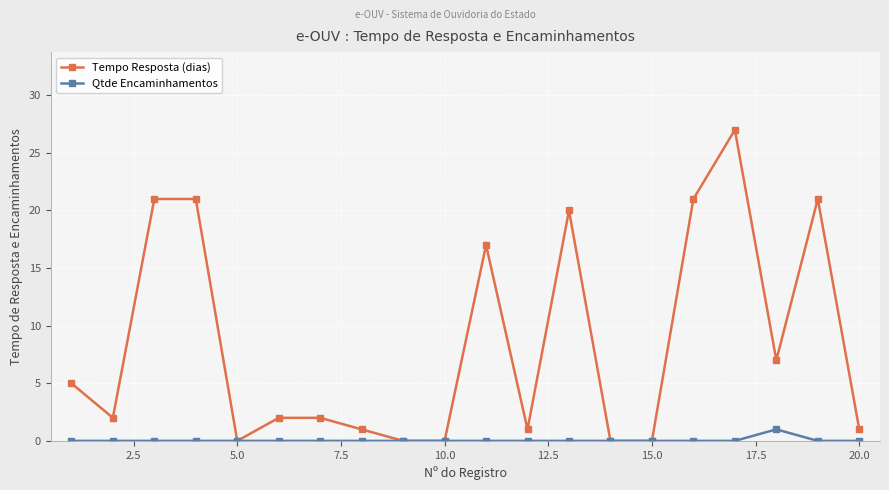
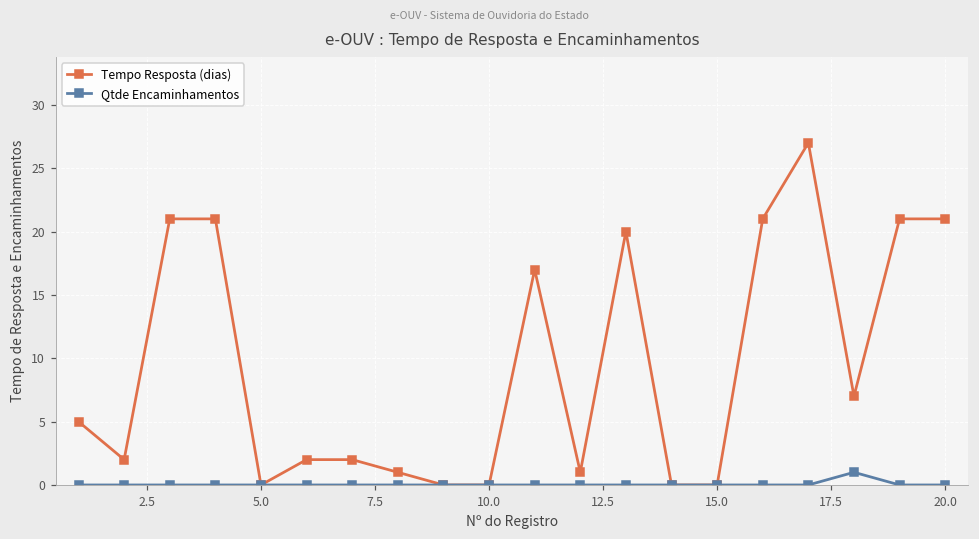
  {
    "Tempo Resposta (dias)": {
-     "20.0": 1
+     "20.0": 21
    },
    "Qtde Encaminhamentos": {
      "20.0": 0
    }
  }
